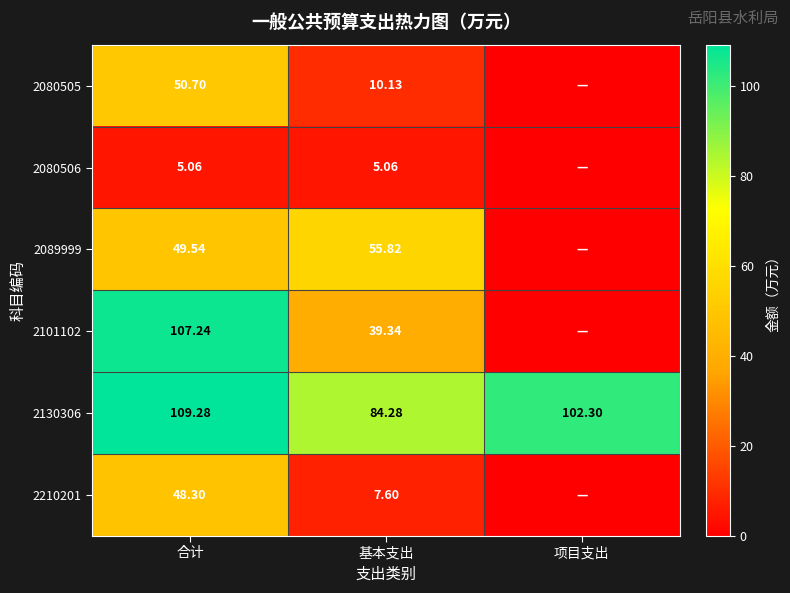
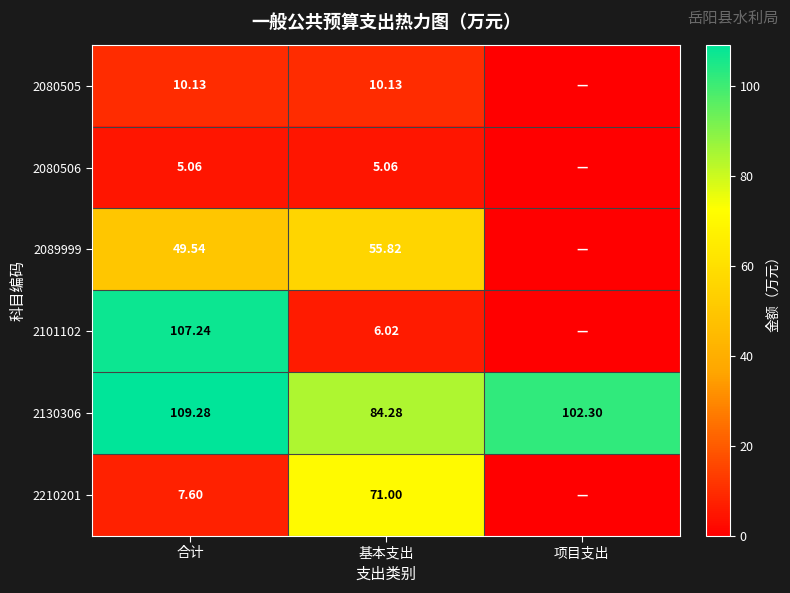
  {
    "2080505": {
-     "合计": 50.70,
+     "合计": 10.13,
      "基本支出": 10.13
    },
    "2080506": {
      "合计": 5.06,
      "基本支出": 5.06
    },
    "2089999": {
      "合计": 49.54,
      "基本支出": 55.82
    },
    "2101102": {
      "合计": 107.24,
-     "基本支出": 39.34
+     "基本支出": 6.02
    },
    "2130306": {
      "合计": 109.28,
      "基本支出": 84.28,
      "项目支出": 102.30
    },
    "2210201": {
-     "合计": 48.30,
-     "基本支出": 7.60
+     "合计": 7.60,
+     "基本支出": 71.00
    }
  }
